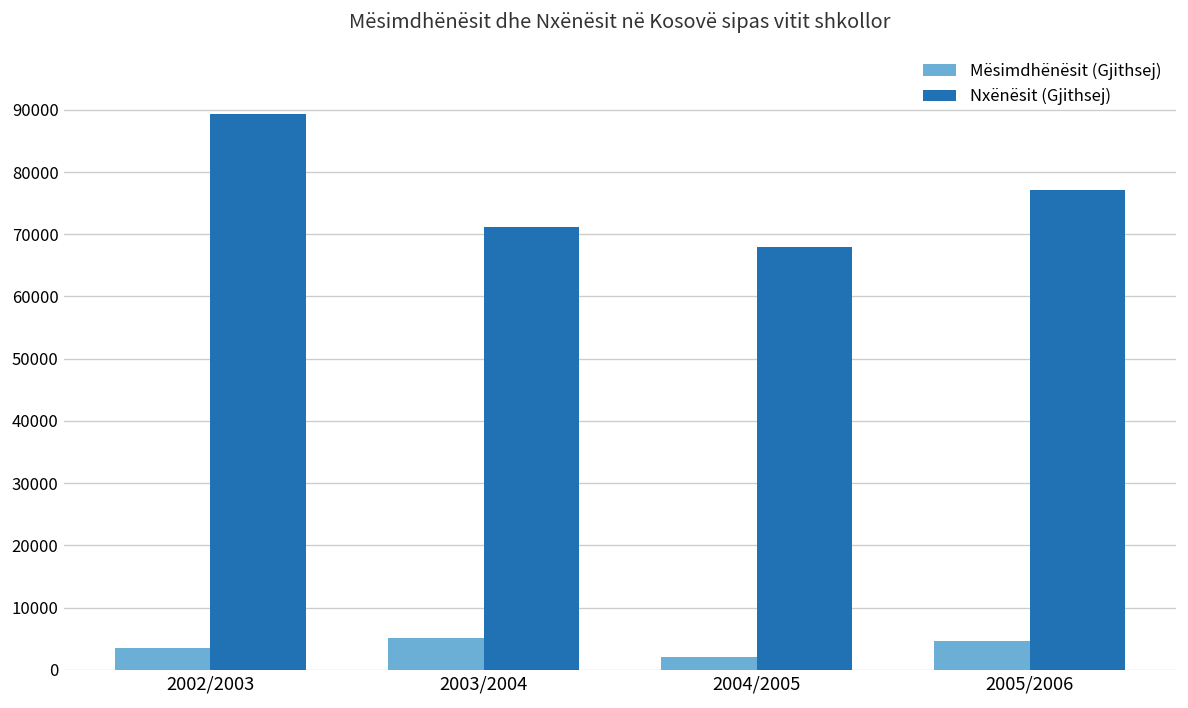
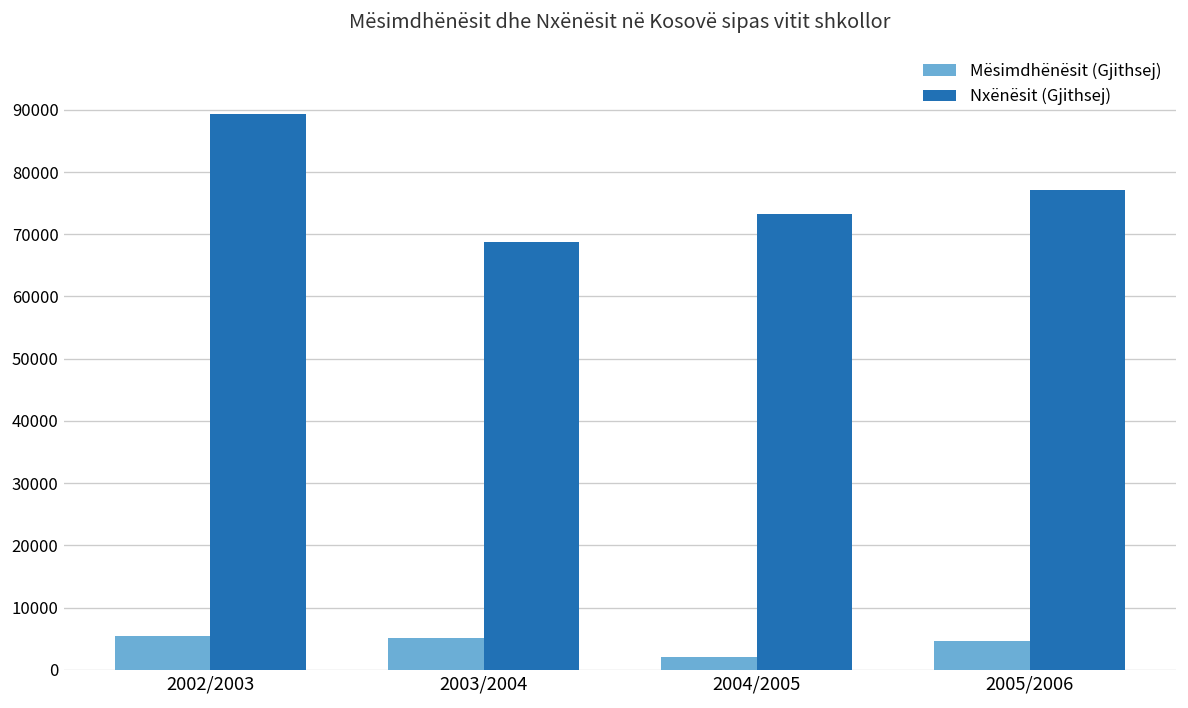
  {
    "Mësimdhënësit (Gjithsej)": {
-     "2002/2003": 4000,
+     "2002/2003": 5000,
      "2003/2004": 5000,
      "2004/2005": 2000,
      "2005/2006": 5000
    },
    "Nxënësit (Gjithsej)": {
      "2002/2003": 89000,
-     "2003/2004": 71000,
-     "2004/2005": 68000,
+     "2003/2004": 69000,
+     "2004/2005": 73000,
      "2005/2006": 77000
    }
  }
